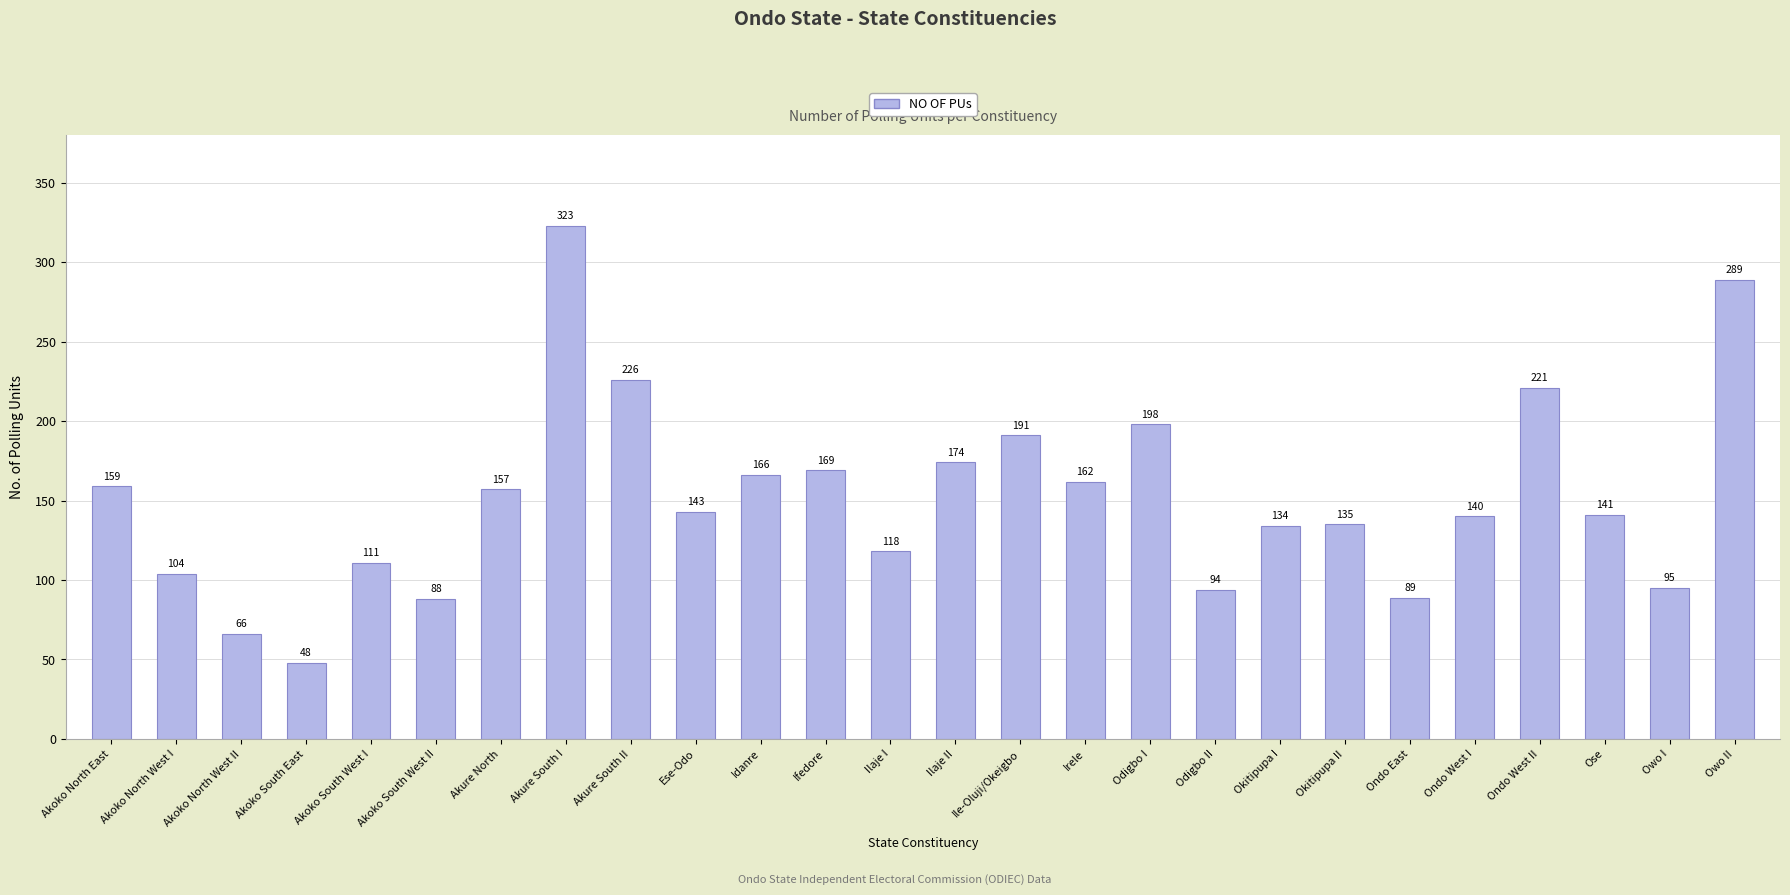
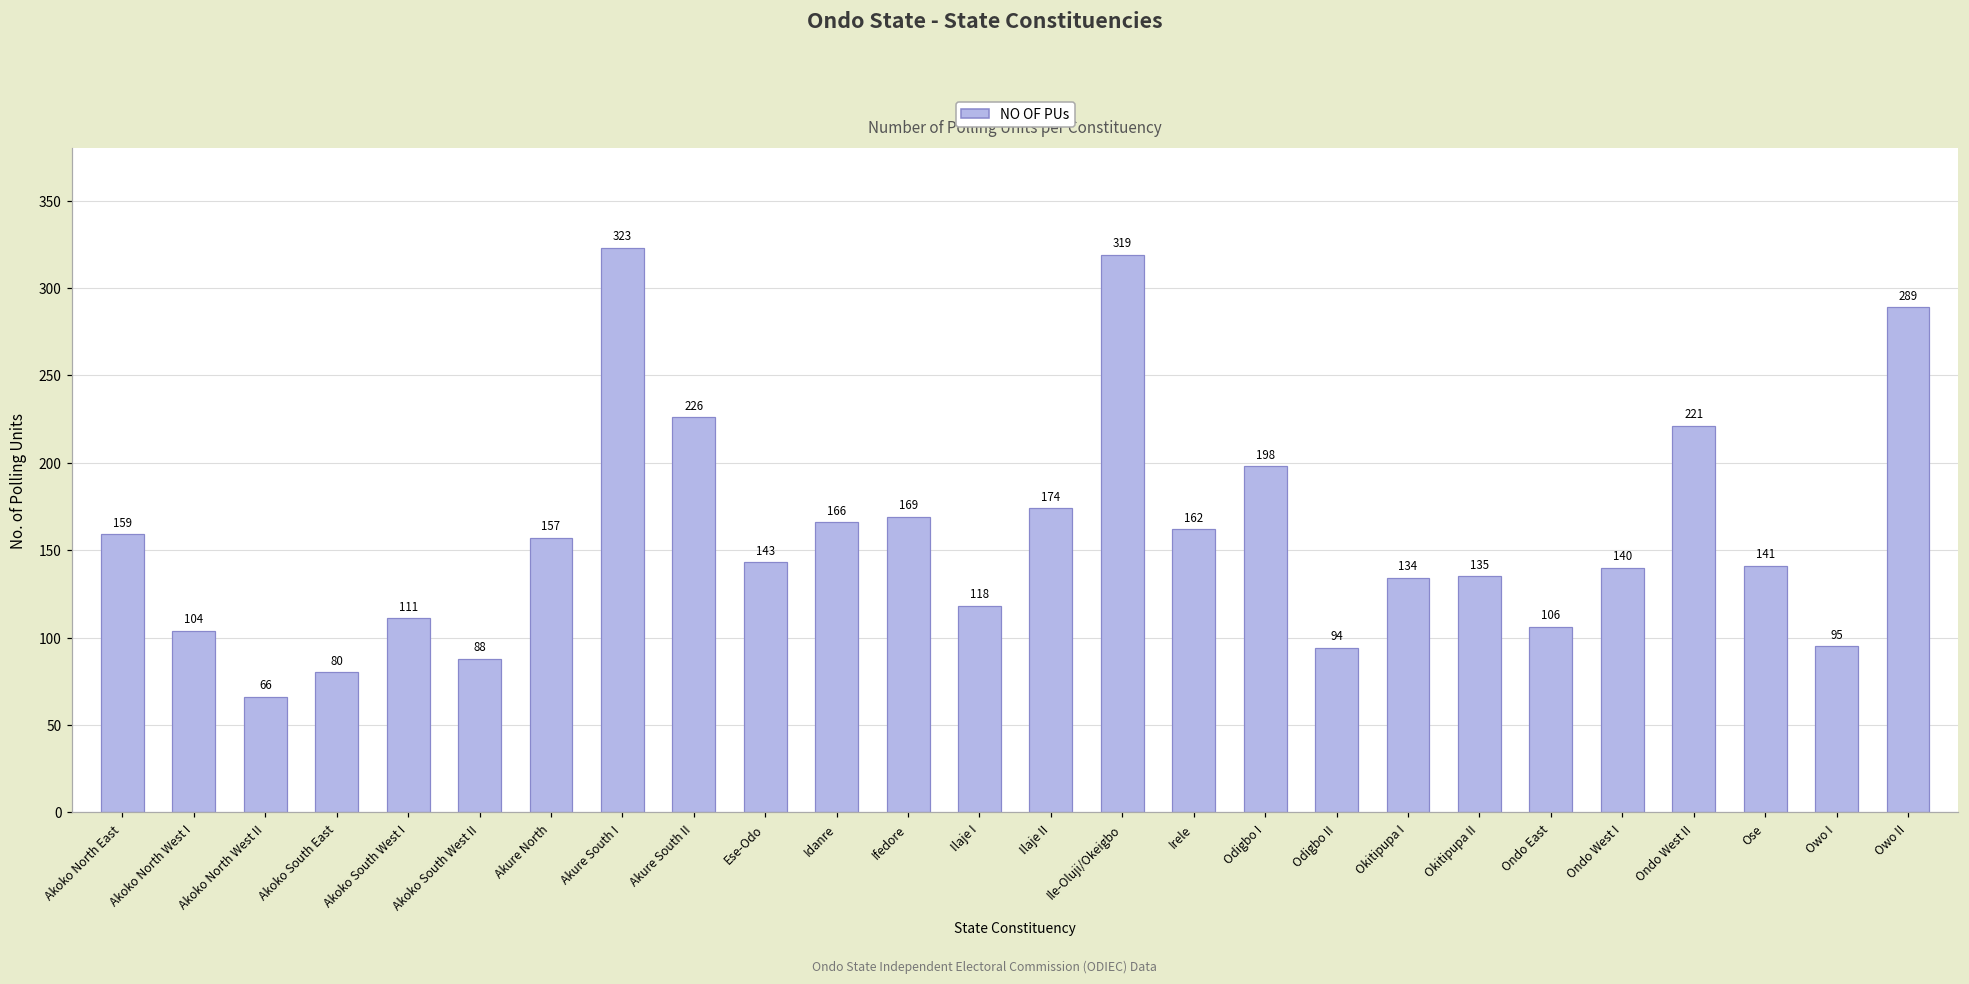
  {
    "Akoko North East": 159,
    "Akoko North West I": 104,
    "Akoko North West II": 66,
-   "Akoko South East": 48,
+   "Akoko South East": 80,
    "Akoko South West I": 111,
    "Akoko South West II": 88,
    "Akure North": 157,
    "Akure South I": 323,
    "Akure South II": 226,
    "Ese-Odo": 143,
    "Idanre": 166,
    "Ifedore": 169,
    "Ilaje I": 118,
    "Ilaje II": 174,
-   "Ile-Oluji/Okeigbo": 191,
+   "Ile-Oluji/Okeigbo": 319,
    "Irele": 162,
    "Odigbo I": 198,
    "Odigbo II": 94,
    "Okitipupa I": 134,
    "Okitipupa II": 135,
-   "Ondo East": 89,
+   "Ondo East": 106,
    "Ondo West I": 140,
    "Ondo West II": 221,
    "Ose": 141,
    "Owo I": 95,
    "Owo II": 289
  }
